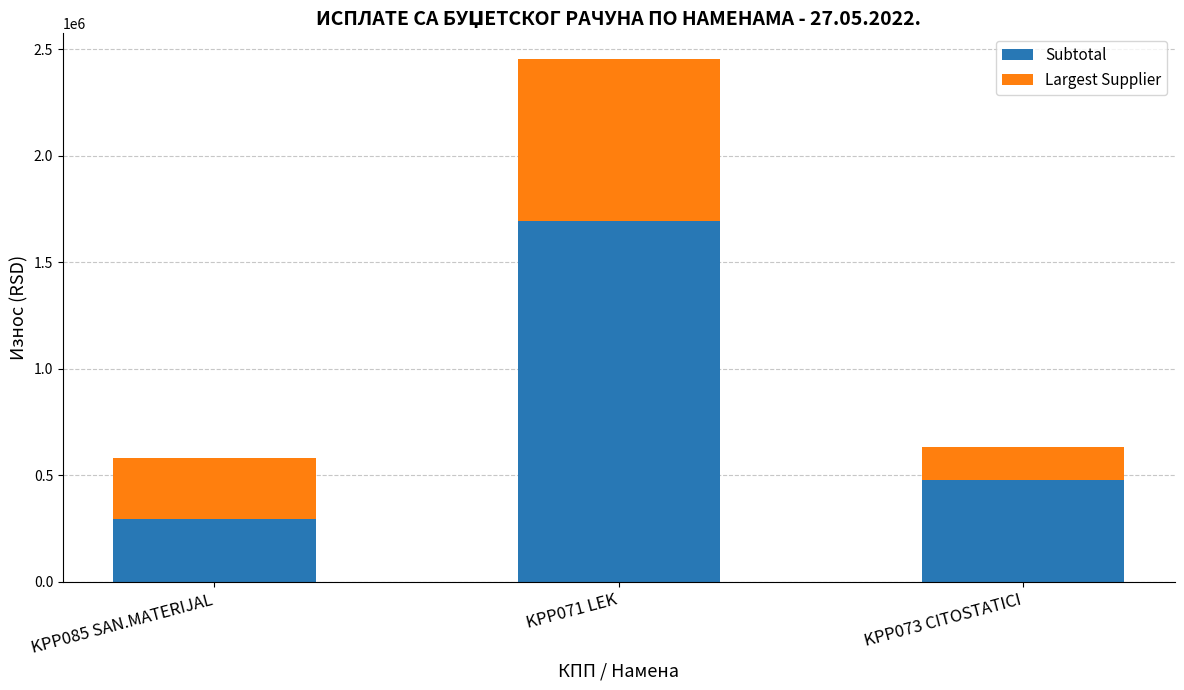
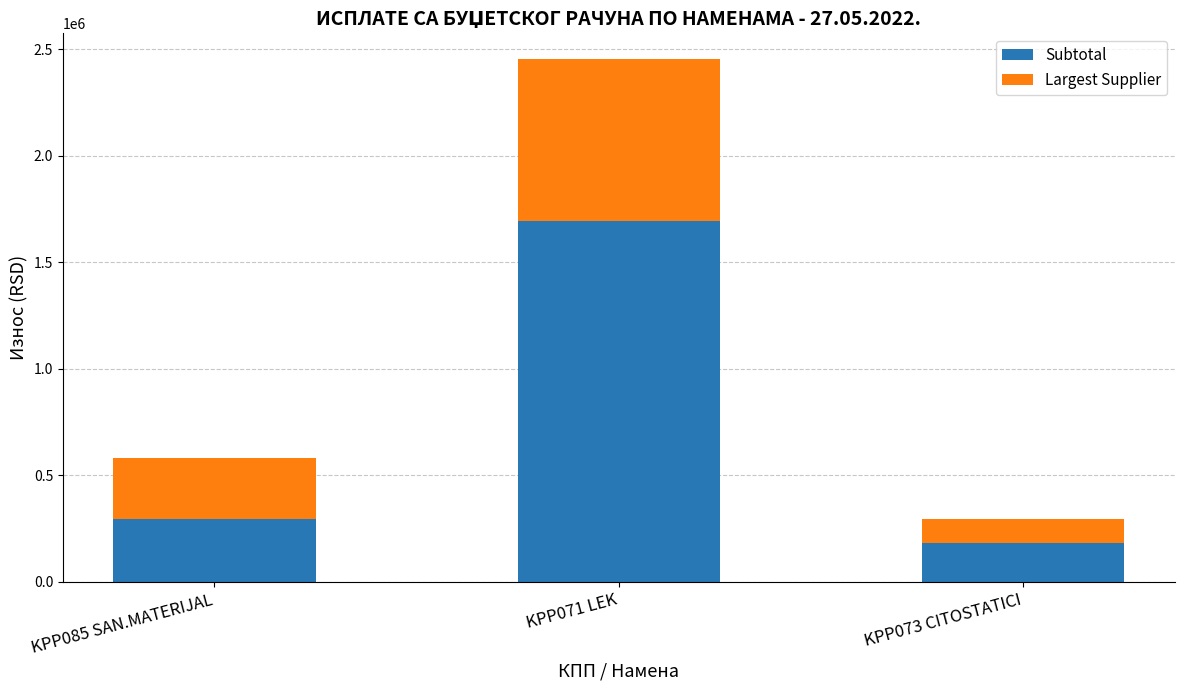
  {
    "Subtotal": {
      "KPP085 SAN.MATERIJAL": 300000,
      "KPP071 LEK": 1690000,
-     "KPP073 CITOSTATICI": 480000
+     "KPP073 CITOSTATICI": 180000
    },
    "Largest Supplier": {
      "KPP085 SAN.MATERIJAL": 290000,
      "KPP071 LEK": 760000,
-     "KPP073 CITOSTATICI": 150000
+     "KPP073 CITOSTATICI": 110000
    }
  }
